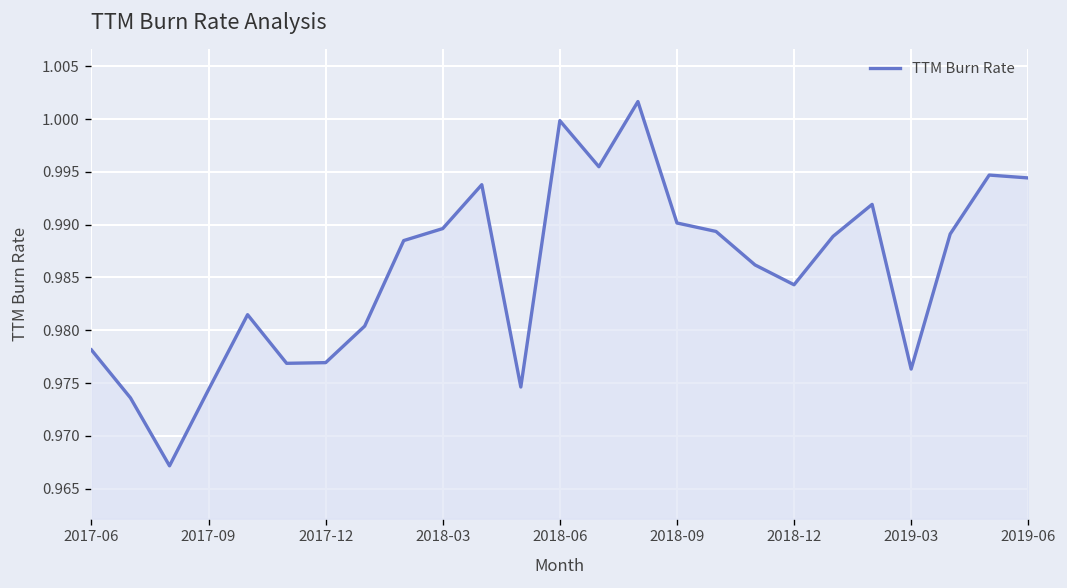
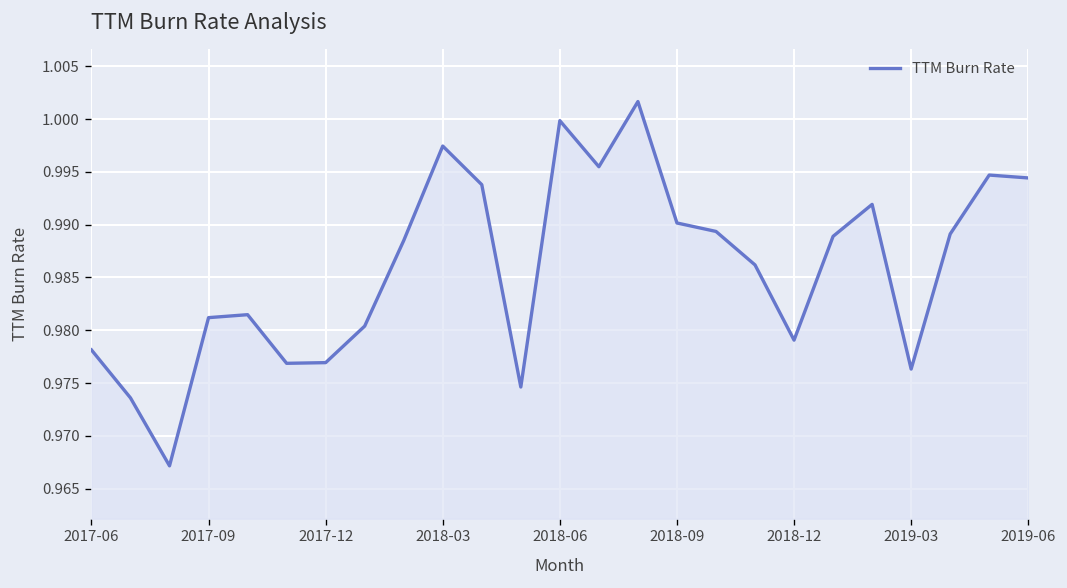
  {
    "2017-06": 0.978,
-   "2017-09": 0.974,
+   "2017-09": 0.981,
    "2017-12": 0.977,
-   "2018-03": 0.990,
+   "2018-03": 0.997,
    "2018-06": 1.000,
    "2018-09": 0.990,
-   "2018-12": 0.984,
+   "2018-12": 0.979,
    "2019-03": 0.976,
    "2019-06": 0.994
  }
